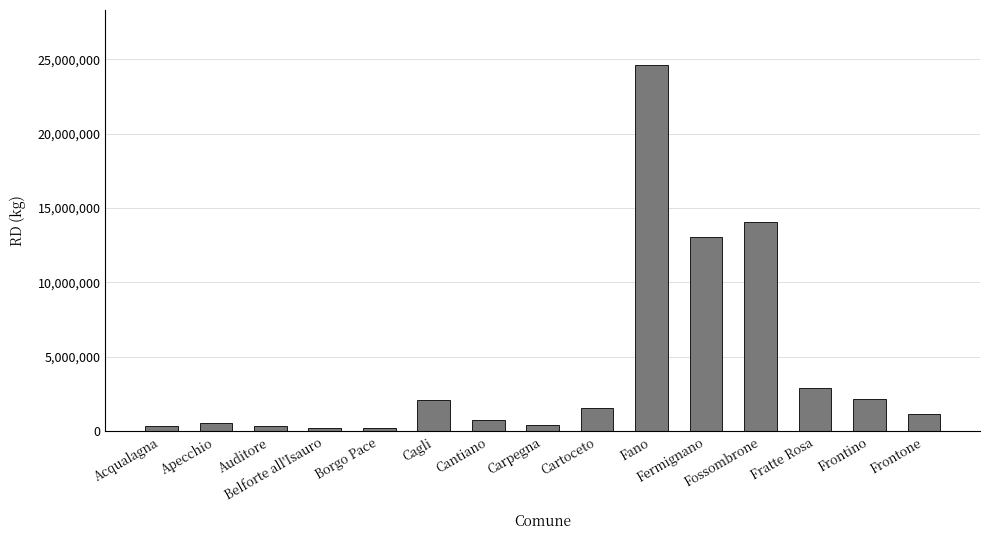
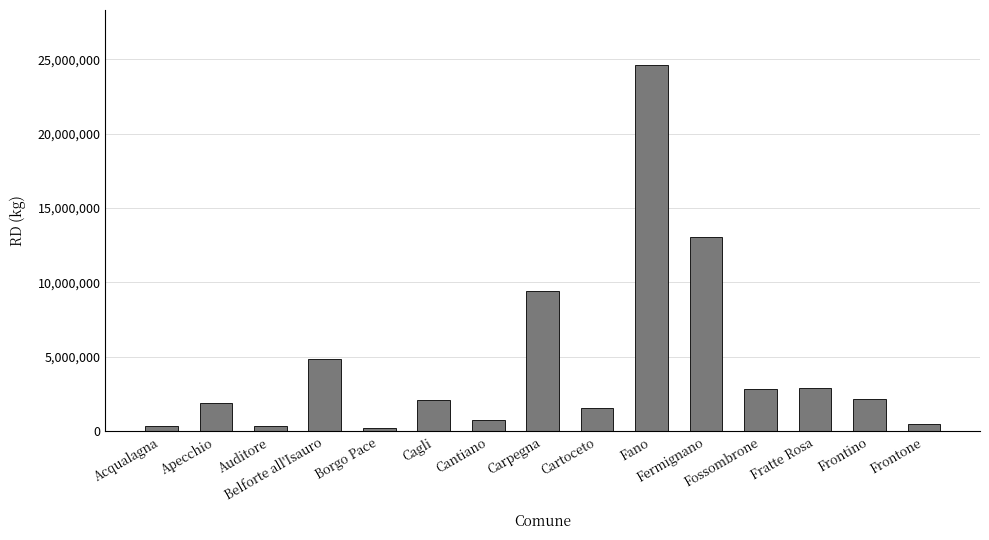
  {
    "Acqualagna": "300,000",
-   "Apecchio": "600,000",
+   "Apecchio": "1,900,000",
    "Auditore": "400,000",
-   "Belforte all'Isauro": "200,000",
+   "Belforte all'Isauro": "4,900,000",
    "Borgo Pace": "300,000",
    "Cagli": "2,100,000",
    "Cantiano": "700,000",
-   "Carpegna": "400,000",
+   "Carpegna": "9,400,000",
    "Cartoceto": "1,600,000",
    "Fano": "24,600,000",
    "Fermignano": "13,000,000",
-   "Fossombrone": "14,100,000",
+   "Fossombrone": "2,900,000",
    "Fratte Rosa": "2,900,000",
    "Frontino": "2,100,000",
-   "Frontone": "1,100,000"
+   "Frontone": "500,000"
  }
